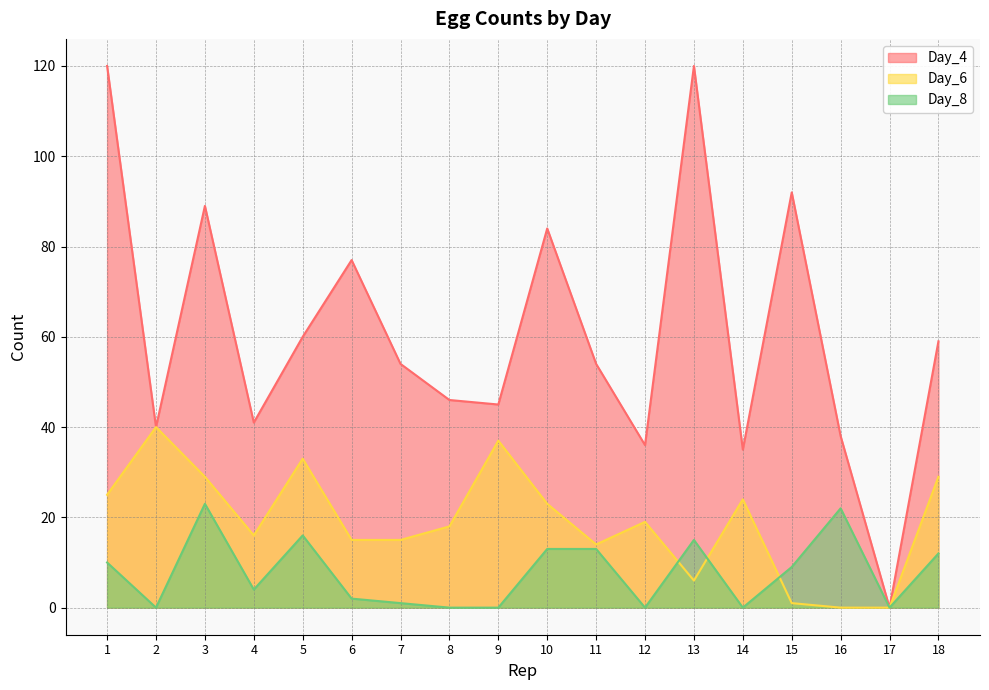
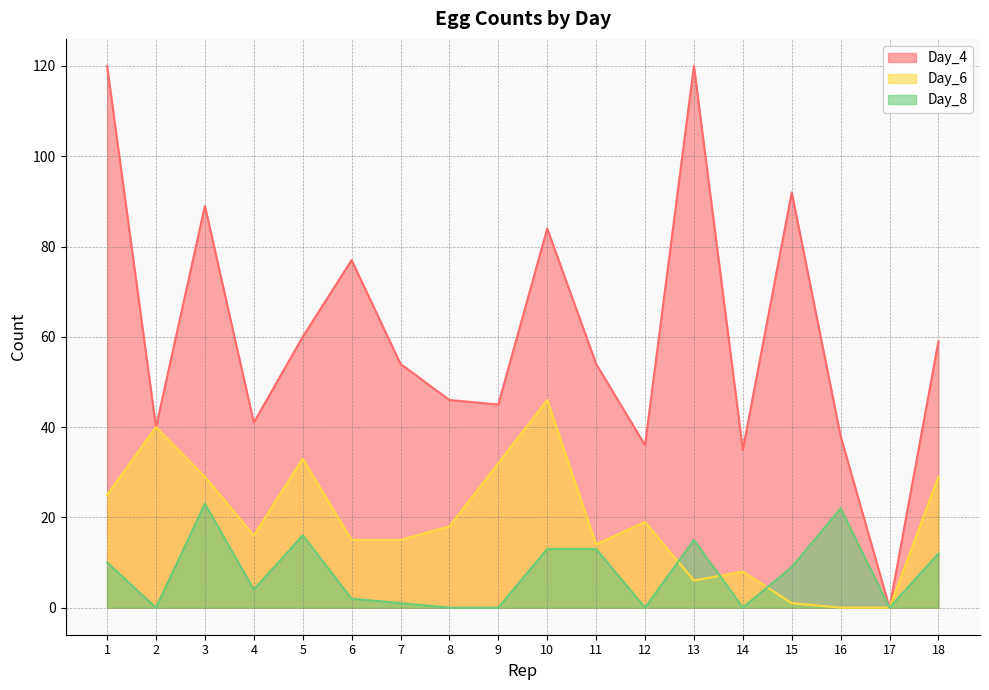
  {
    "Day_4": {
      "1": 120,
      "3": 89,
      "4": 41,
      "5": 60,
      "6": 77,
      "7": 54,
      "8": 46,
      "9": 45,
      "10": 84,
      "11": 54,
      "12": 36,
      "13": 120,
      "14": 35,
      "15": 92,
      "16": 38,
      "18": 59
    },
    "Day_6": {
      "1": 25,
      "3": 29,
      "4": 16,
      "5": 33,
      "6": 15,
      "7": 15,
      "8": 18,
-     "9": 37,
-     "10": 23,
+     "9": 32,
+     "10": 46,
      "11": 14,
      "12": 19,
      "13": 6,
-     "14": 24,
+     "14": 8,
      "15": 1,
      "16": 0,
      "18": 29
    },
    "Day_8": {
      "1": 10,
      "2": 0,
      "3": 23,
      "4": 4,
      "5": 16,
      "6": 2,
      "7": 1,
      "8": 0,
      "9": 0,
      "10": 13,
      "11": 13,
      "12": 0,
      "13": 15,
      "14": 0,
      "15": 9,
      "16": 22,
      "18": 12
    }
  }
